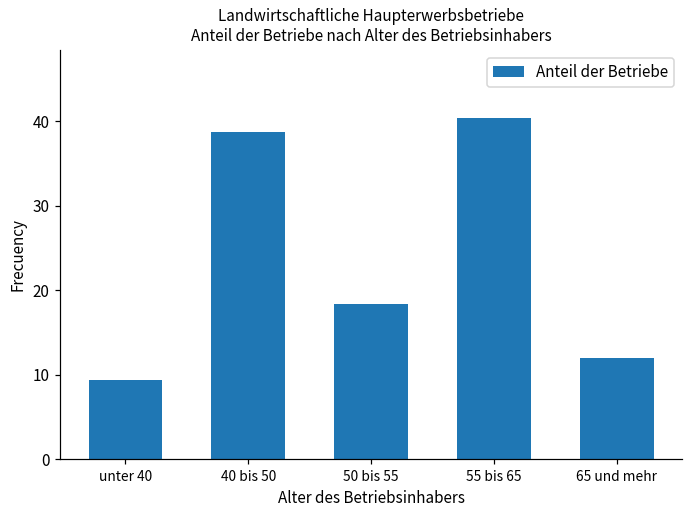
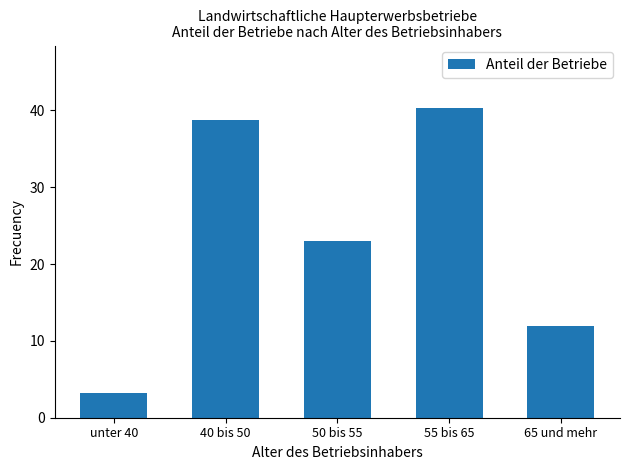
  {
-   "unter 40": 9,
+   "unter 40": 3,
    "40 bis 50": 39,
-   "50 bis 55": 18,
+   "50 bis 55": 23,
    "55 bis 65": 40,
    "65 und mehr": 12
  }
